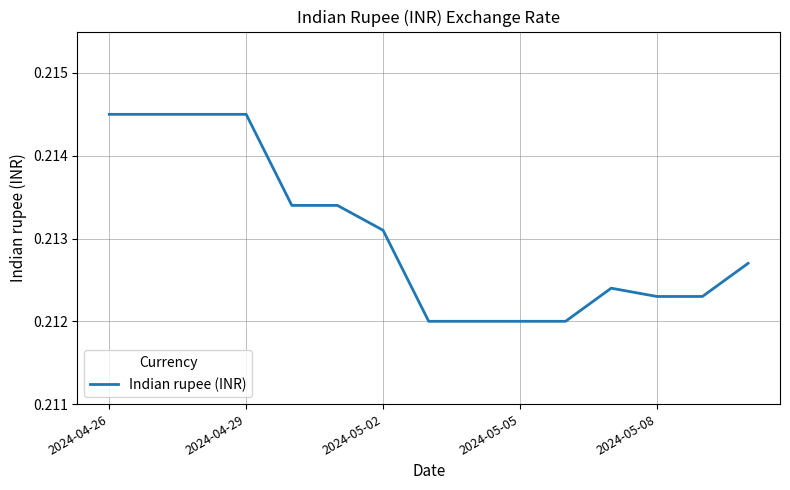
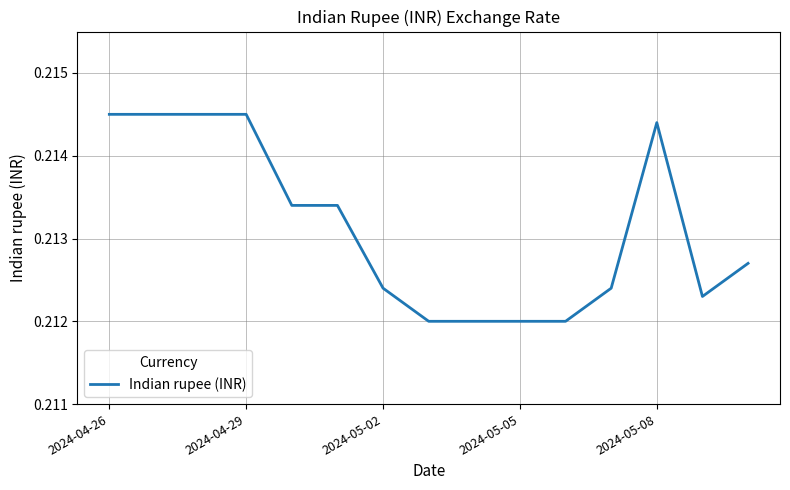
  {
    "2024-04-26": 0.2145,
    "2024-04-29": 0.2145,
-   "2024-05-02": 0.2131,
+   "2024-05-02": 0.2124,
    "2024-05-05": 0.2120,
-   "2024-05-08": 0.2123
+   "2024-05-08": 0.2144
  }
